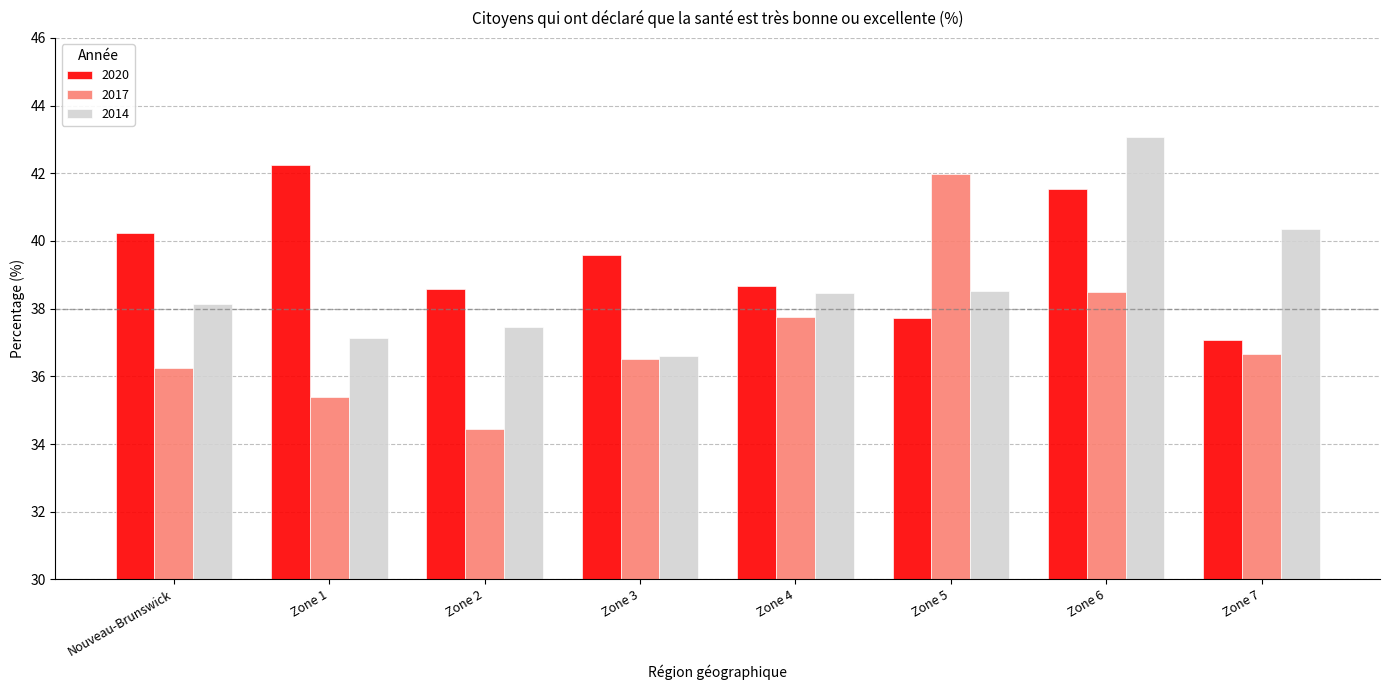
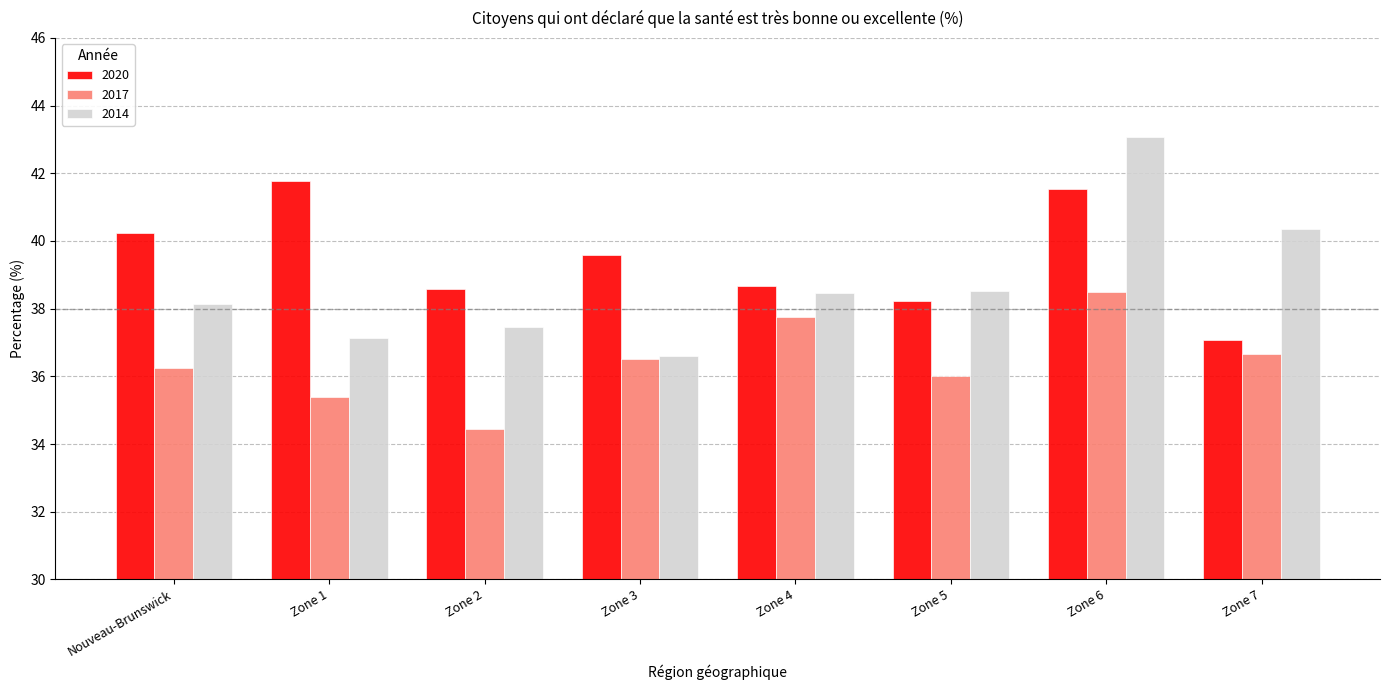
  {
    "2020": {
      "Nouveau-Brunswick": 40.2,
-     "Zone 1": 42.2,
+     "Zone 1": 41.8,
      "Zone 2": 38.6,
      "Zone 3": 39.6,
      "Zone 4": 38.7,
-     "Zone 5": 37.7,
+     "Zone 5": 38.2,
      "Zone 6": 41.5,
      "Zone 7": 37.1
    },
    "2017": {
      "Nouveau-Brunswick": 36.2,
      "Zone 1": 35.4,
      "Zone 2": 34.5,
      "Zone 3": 36.5,
      "Zone 4": 37.8,
-     "Zone 5": 42.0,
+     "Zone 5": 36.0,
      "Zone 6": 38.5,
      "Zone 7": 36.7
    },
    "2014": {
      "Nouveau-Brunswick": 38.1,
      "Zone 1": 37.1,
      "Zone 2": 37.5,
      "Zone 3": 36.6,
      "Zone 4": 38.5,
      "Zone 5": 38.5,
      "Zone 6": 43.1,
      "Zone 7": 40.4
    }
  }
